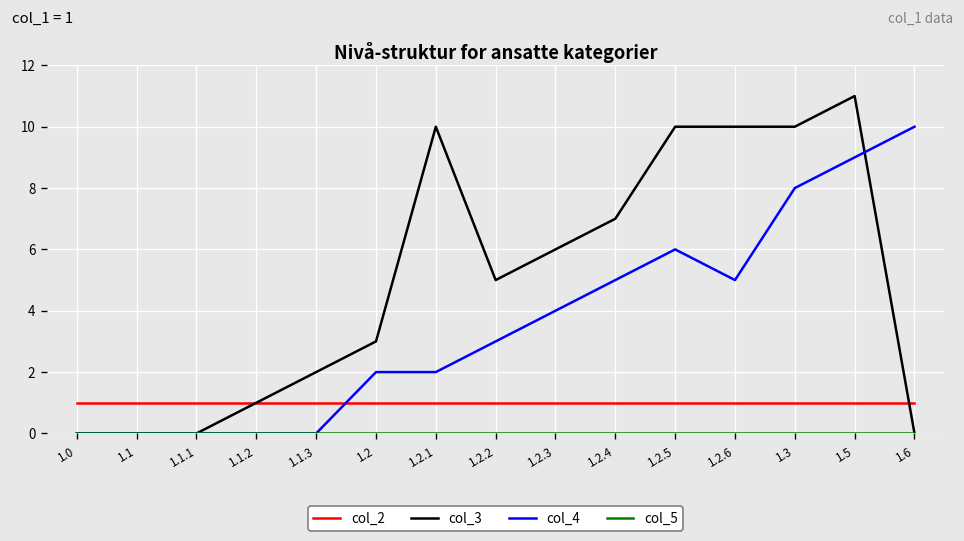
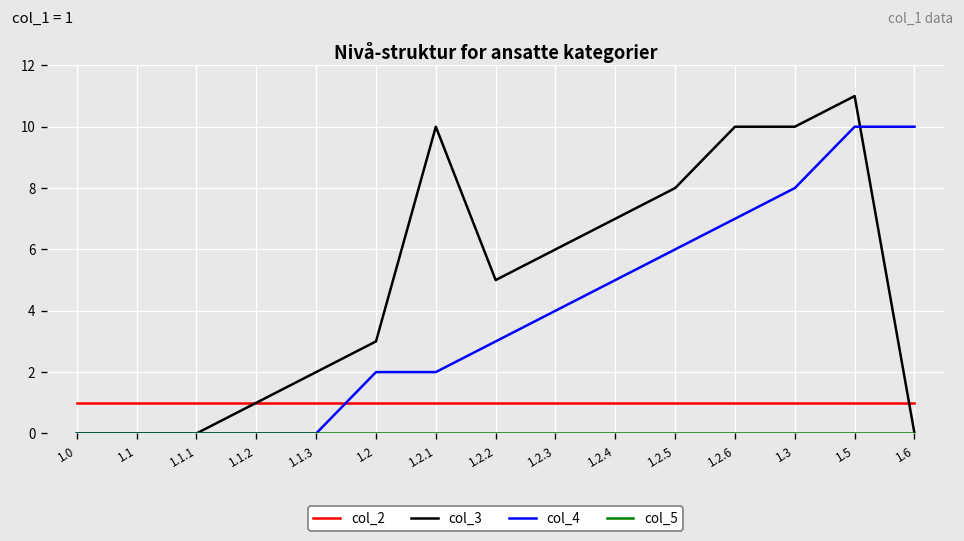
  {
    "col_2": {
      "1.0": 1,
      "1.1": 1,
      "1.1.1": 1,
      "1.1.3": 1,
      "1.2": 1,
      "1.2.1": 1,
      "1.2.2": 1,
      "1.2.3": 1,
      "1.2.4": 1,
      "1.2.5": 1,
      "1.2.6": 1,
      "1.3": 1,
      "1.5": 1,
      "1.6": 1
    },
    "col_3": {
      "1.1.3": 2,
      "1.2": 3,
      "1.2.1": 10,
      "1.2.2": 5,
      "1.2.3": 6,
      "1.2.4": 7,
-     "1.2.5": 10,
+     "1.2.5": 8,
      "1.2.6": 10,
      "1.3": 10,
      "1.5": 11
    },
    "col_4": {
      "1.2": 2,
      "1.2.1": 2,
      "1.2.2": 3,
      "1.2.3": 4,
      "1.2.4": 5,
      "1.2.5": 6,
-     "1.2.6": 5,
+     "1.2.6": 7,
      "1.3": 8,
-     "1.5": 9,
+     "1.5": 10,
      "1.6": 10
    },
    "col_5": {
      "1.2": 0,
      "1.2.1": 0,
      "1.2.2": 0,
      "1.2.3": 0,
      "1.2.4": 0,
      "1.2.5": 0,
      "1.2.6": 0,
      "1.3": 0,
      "1.5": 0
    }
  }
